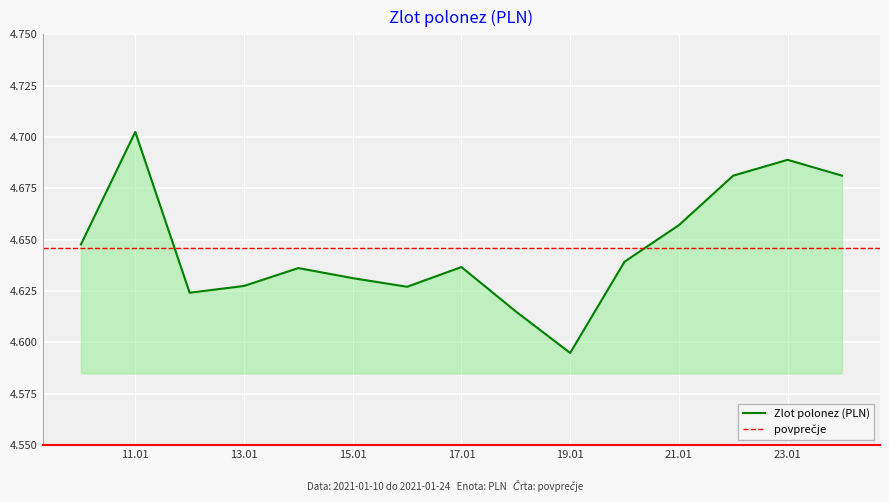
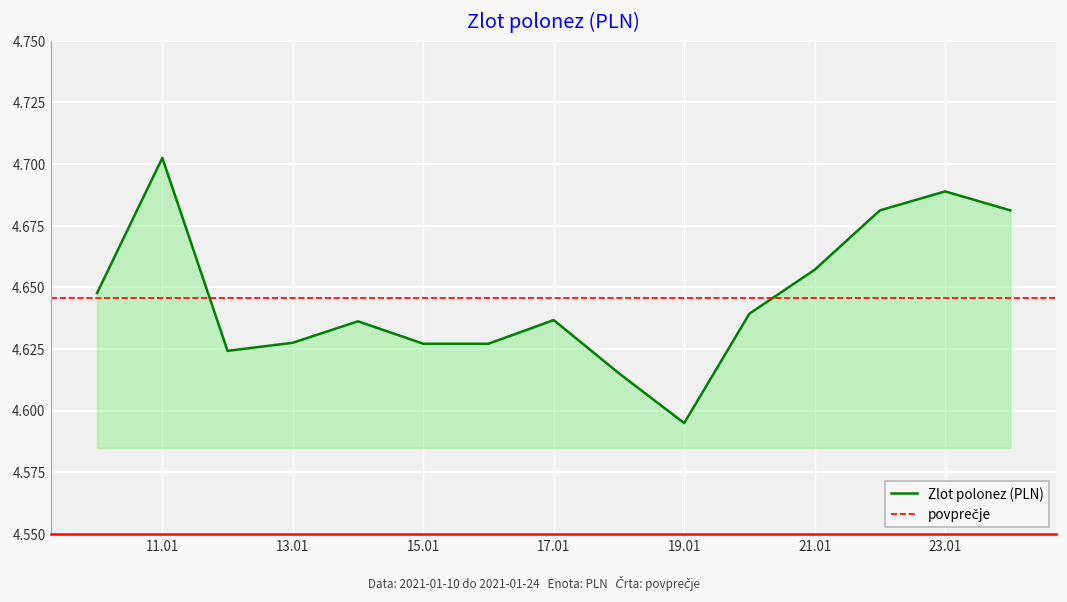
  {
    "11.01": 4.703,
    "13.01": 4.628,
-   "15.01": 4.631,
+   "15.01": 4.627,
    "17.01": 4.637,
    "19.01": 4.595,
    "21.01": 4.657,
    "23.01": 4.689
  }
